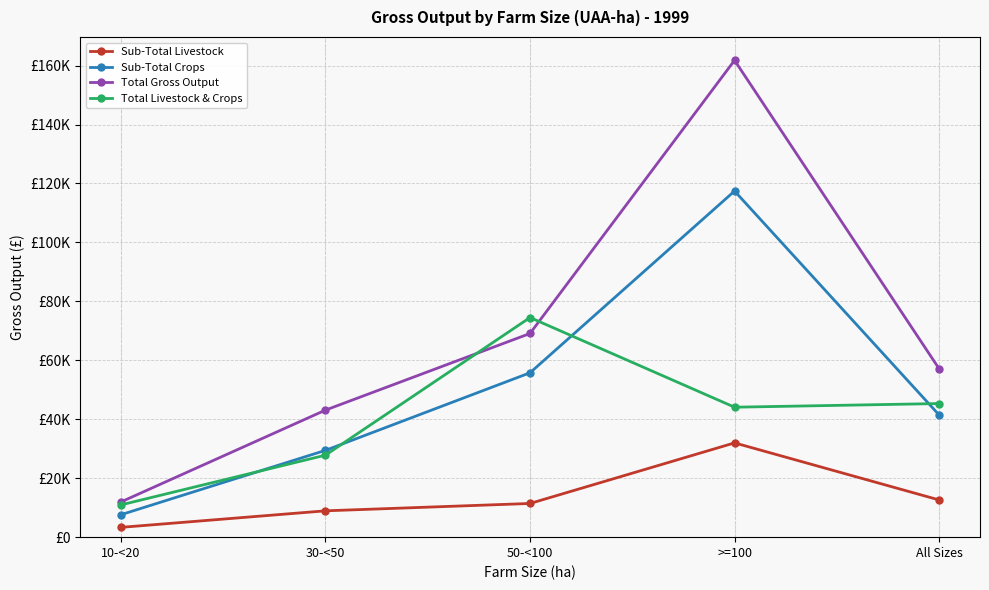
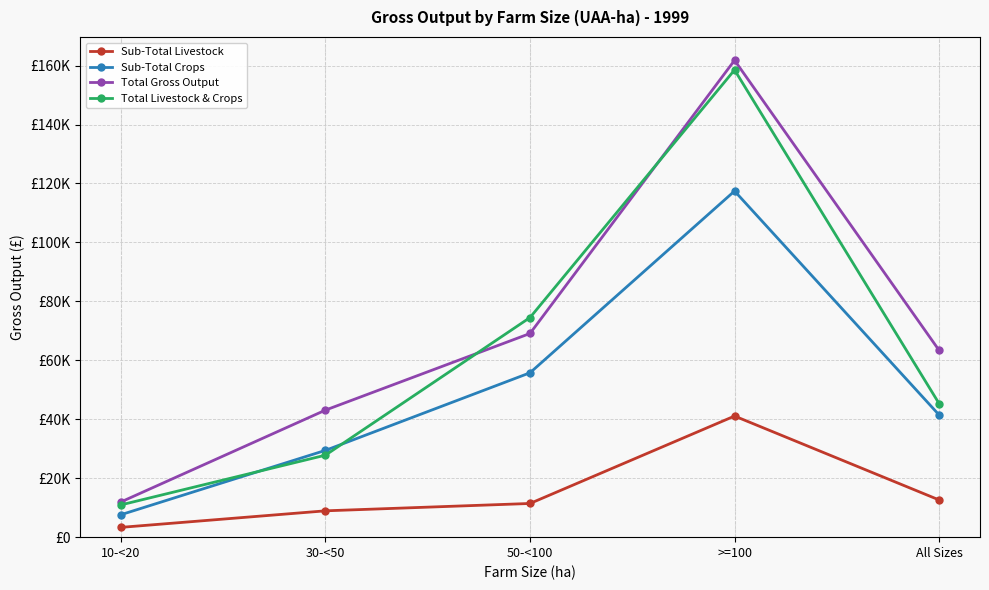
  {
    "Sub-Total Livestock": {
      "10-<20": "£3000",
      "30-<50": "£9000",
      "50-<100": "£11000",
-     ">=100": "£32000",
+     ">=100": "£41000",
      "All Sizes": "£13000"
    },
    "Sub-Total Crops": {
      "10-<20": "£8000",
      "30-<50": "£29000",
      "50-<100": "£56000",
      ">=100": "£117000",
      "All Sizes": "£41000"
    },
    "Total Gross Output": {
      "10-<20": "£12000",
      "30-<50": "£43000",
      "50-<100": "£69000",
      ">=100": "£162000",
-     "All Sizes": "£57000"
+     "All Sizes": "£63000"
    },
    "Total Livestock & Crops": {
      "10-<20": "£11000",
      "30-<50": "£28000",
      "50-<100": "£75000",
-     ">=100": "£44000",
+     ">=100": "£159000",
      "All Sizes": "£45000"
    }
  }
